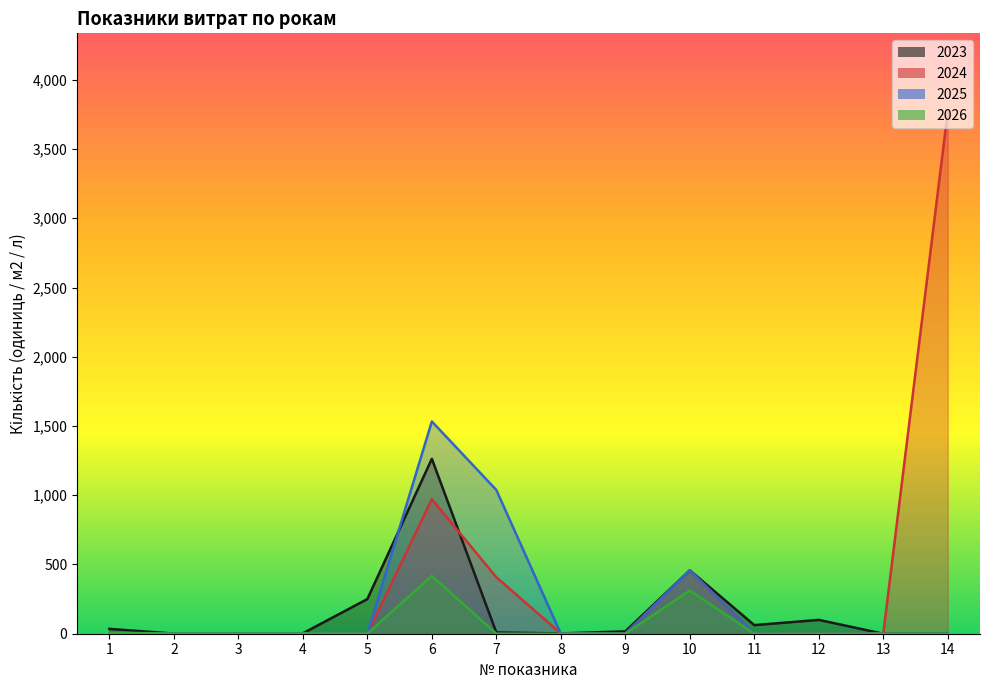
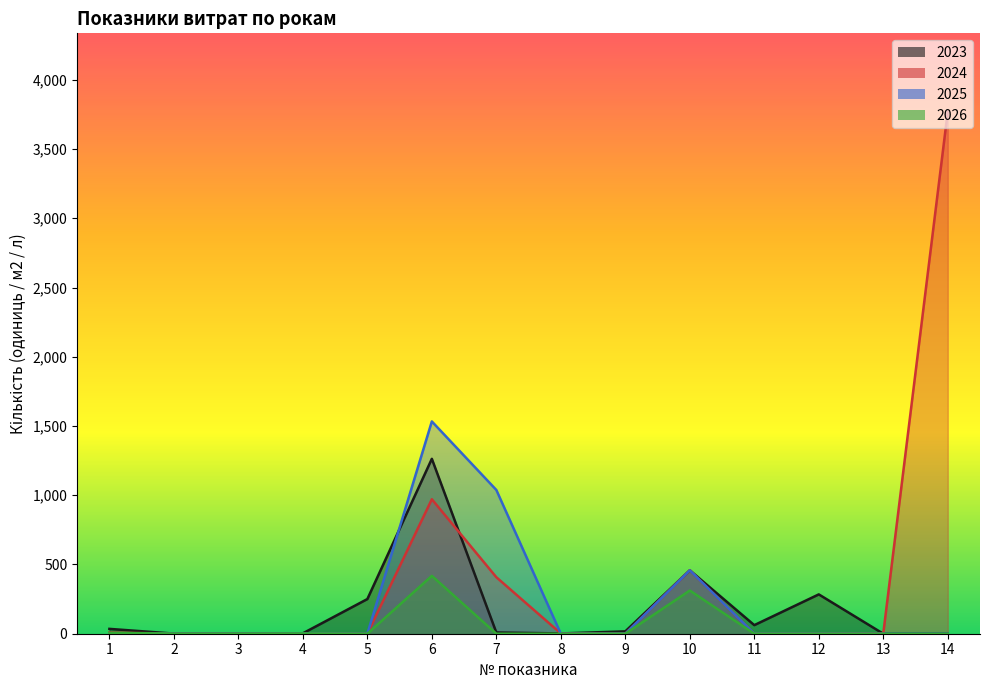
  {
    "2023": {
      "1": "40",
      "5": "250",
      "6": "1,260",
      "11": "60",
-     "12": "100"
+     "12": "280"
    },
    "2024": {
      "6": "970",
      "7": "410"
    },
    "2025": {
      "6": "1,530",
      "7": "1,040"
    },
    "2026": {
      "6": "420",
      "10": "310"
    }
  }
